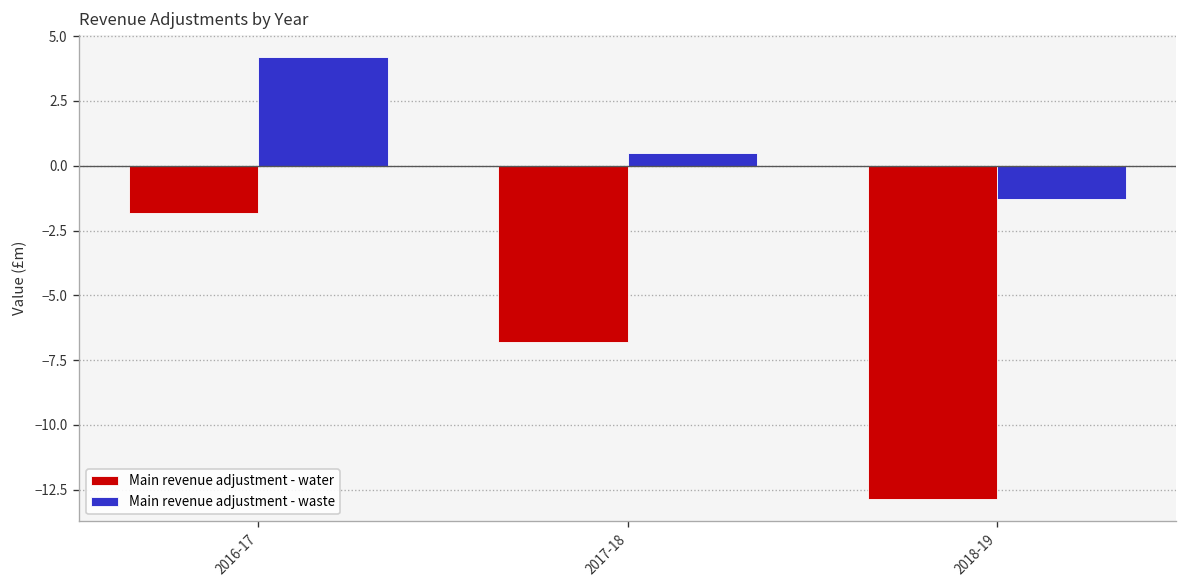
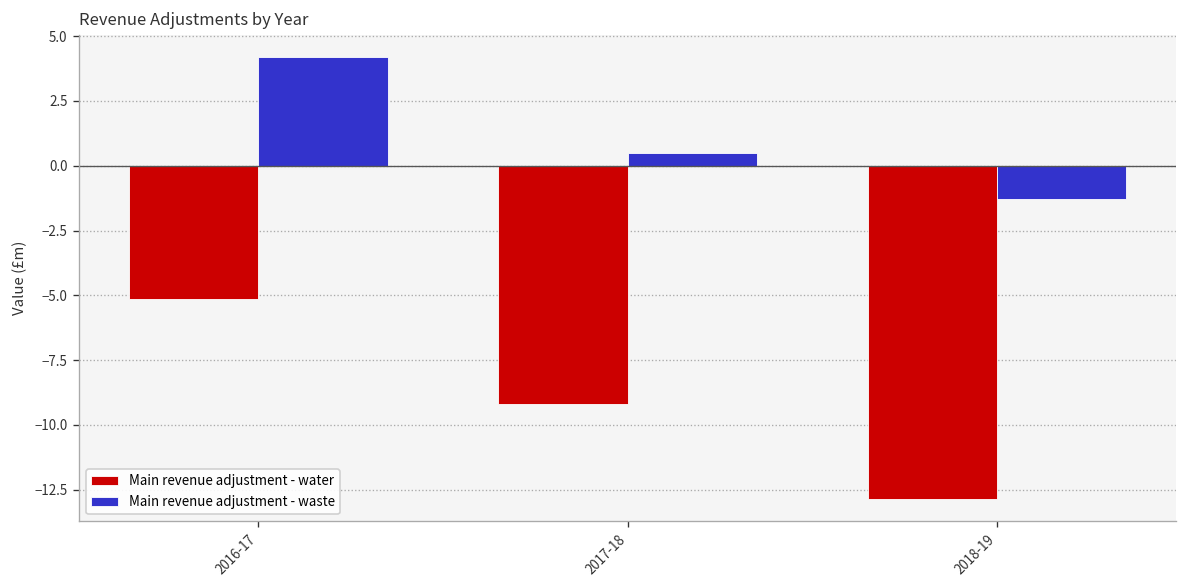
  {
    "Main revenue adjustment - water": {
-     "2016-17": -1.8,
-     "2017-18": -6.8,
+     "2016-17": -5.1,
+     "2017-18": -9.2,
      "2018-19": -12.9
    },
    "Main revenue adjustment - waste": {
      "2016-17": 4.2,
      "2017-18": 0.5,
      "2018-19": -1.3
    }
  }
